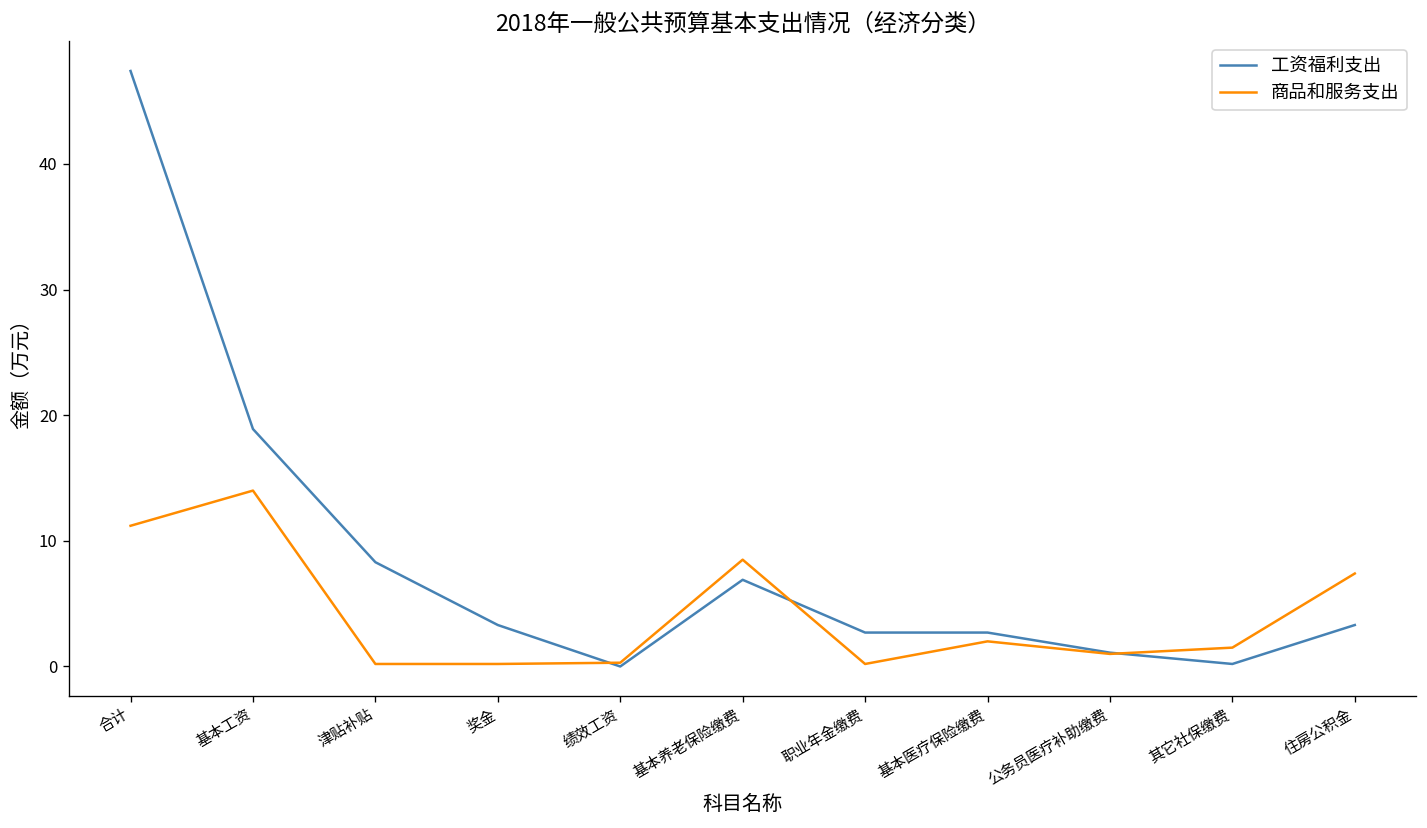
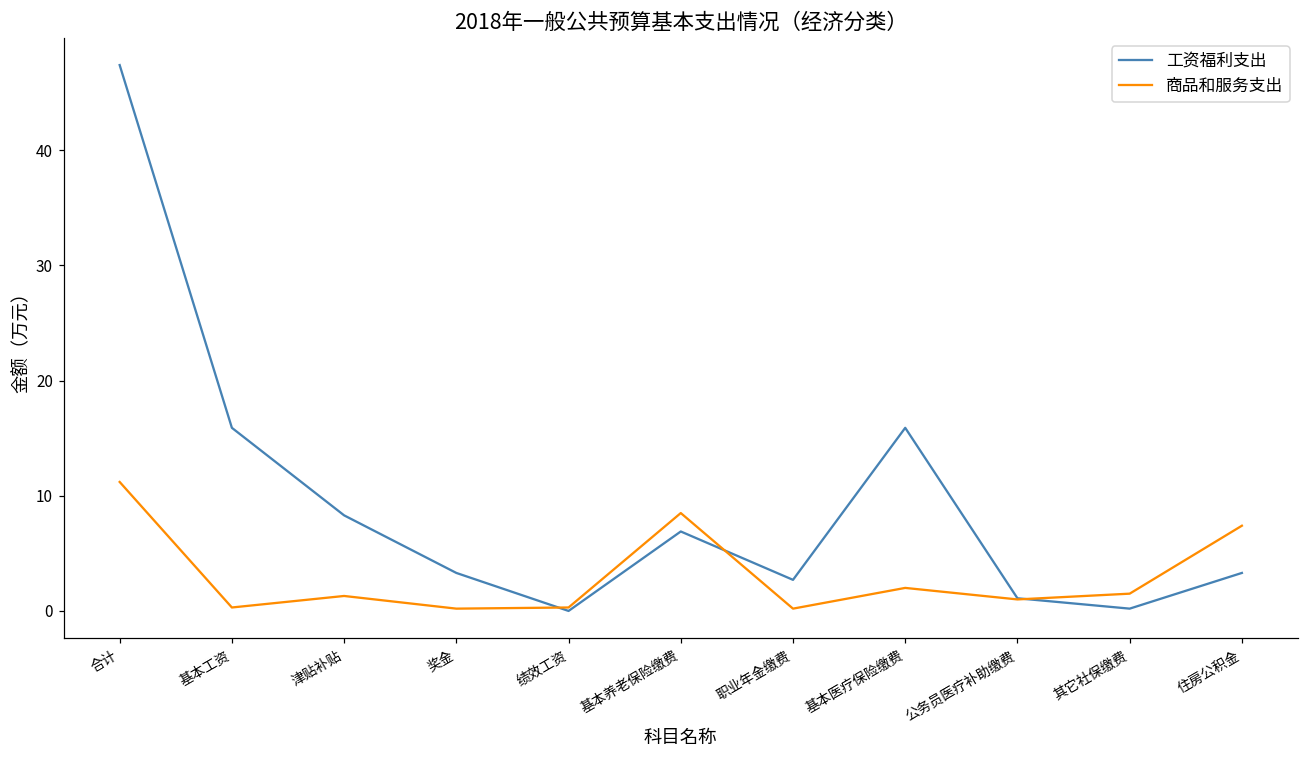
  {
    "工资福利支出": {
      "合计": 47.4,
-     "基本工资": 18.9,
+     "基本工资": 15.9,
      "津贴补贴": 8.3,
      "奖金": 3.3,
      "绩效工资": 0.0,
      "基本养老保险缴费": 6.9,
      "职业年金缴费": 2.7,
-     "基本医疗保险缴费": 2.7,
+     "基本医疗保险缴费": 15.9,
      "其它社保缴费": 0.2,
      "住房公积金": 3.3
    },
    "商品和服务支出": {
      "合计": 11.2,
-     "基本工资": 14.0,
-     "津贴补贴": 0.2,
+     "基本工资": 0.3,
+     "津贴补贴": 1.3,
      "奖金": 0.2,
      "绩效工资": 0.3,
      "基本养老保险缴费": 8.5,
      "职业年金缴费": 0.2,
      "基本医疗保险缴费": 2.0,
      "其它社保缴费": 1.5,
      "住房公积金": 7.4
    }
  }
